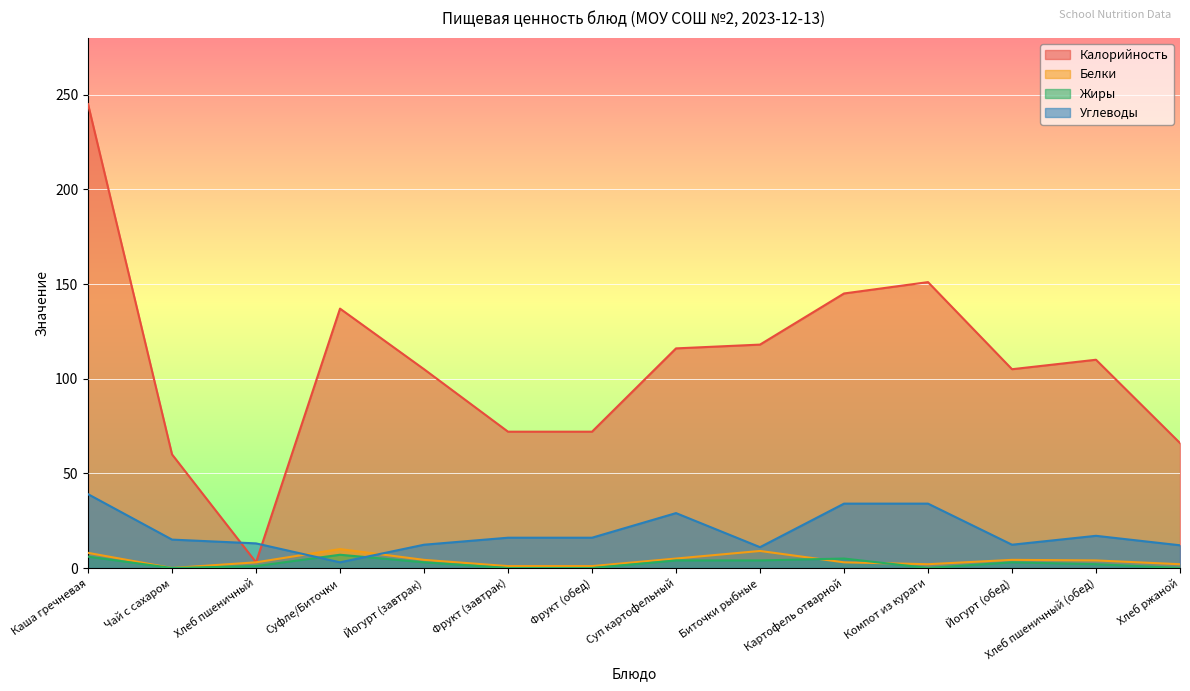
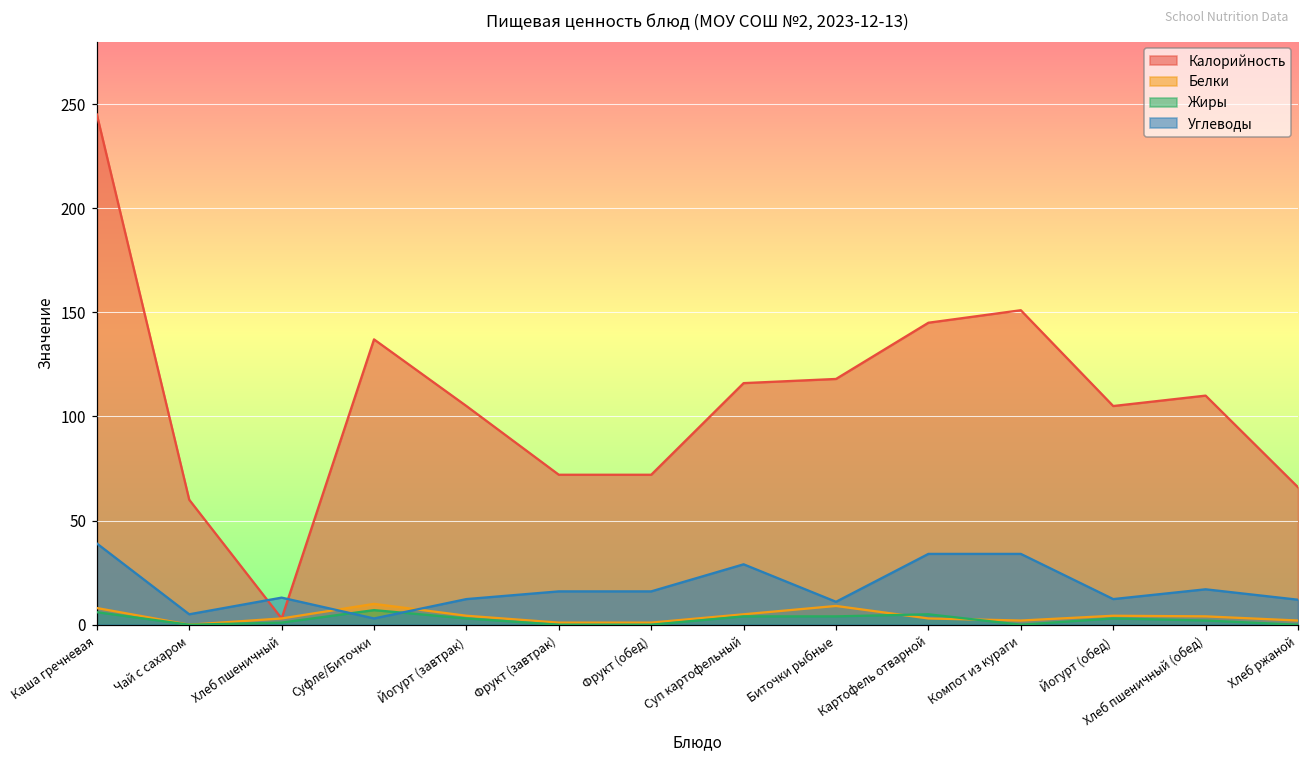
  {
    "Калорийность": {
      "Каша гречневая": 245,
      "Чай с сахаром": 60,
      "Суфле/Биточки": 137,
      "Йогурт (завтрак)": 105,
      "Фрукт (завтрак)": 72,
      "Фрукт (обед)": 72,
      "Суп картофельный": 116,
      "Биточки рыбные": 118,
      "Картофель отварной": 145,
      "Компот из кураги": 151,
      "Йогурт (обед)": 105,
      "Хлеб пшеничный (обед)": 110,
      "Хлеб ржаной": 66
    },
    "Белки": {
      "Каша гречневая": 8,
      "Суфле/Биточки": 10,
      "Биточки рыбные": 9,
      "Картофель отварной": 3,
      "Компот из кураги": 2,
      "Хлеб пшеничный (обед)": 4,
      "Хлеб ржаной": 2
    },
    "Жиры": {
      "Каша гречневая": 6,
      "Хлеб пшеничный": 1,
      "Суфле/Биточки": 7,
      "Биточки рыбные": 4,
      "Картофель отварной": 5,
      "Компот из кураги": 0,
      "Хлеб пшеничный (обед)": 2,
      "Хлеб ржаной": 0
    },
    "Углеводы": {
      "Каша гречневая": 39,
-     "Чай с сахаром": 15,
+     "Чай с сахаром": 5,
      "Хлеб пшеничный": 13,
      "Суфле/Биточки": 3,
      "Йогурт (завтрак)": 12,
      "Фрукт (завтрак)": 16,
      "Фрукт (обед)": 16,
      "Суп картофельный": 29,
      "Биточки рыбные": 11,
      "Картофель отварной": 34,
      "Компот из кураги": 34,
      "Йогурт (обед)": 12,
      "Хлеб пшеничный (обед)": 17,
      "Хлеб ржаной": 12
    }
  }
